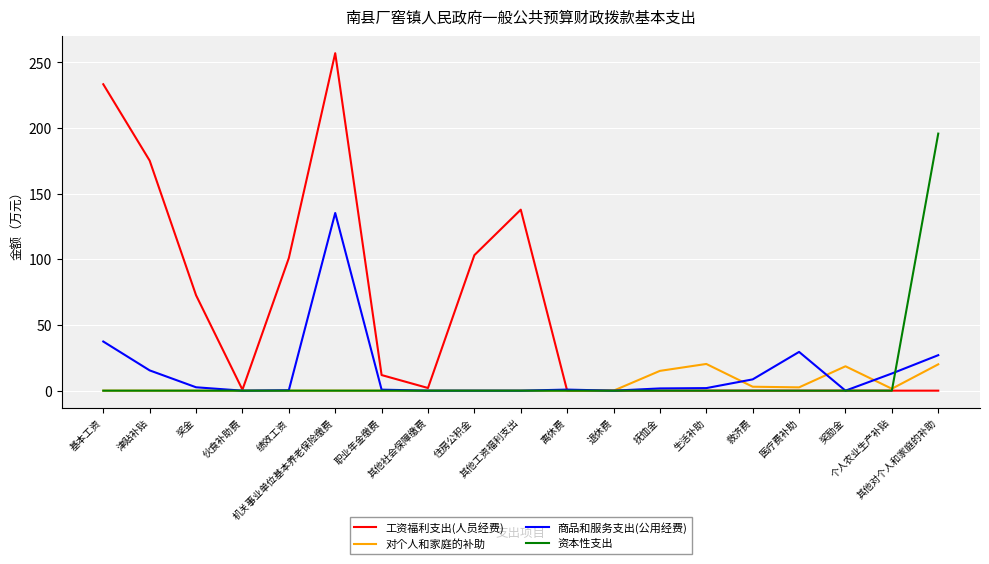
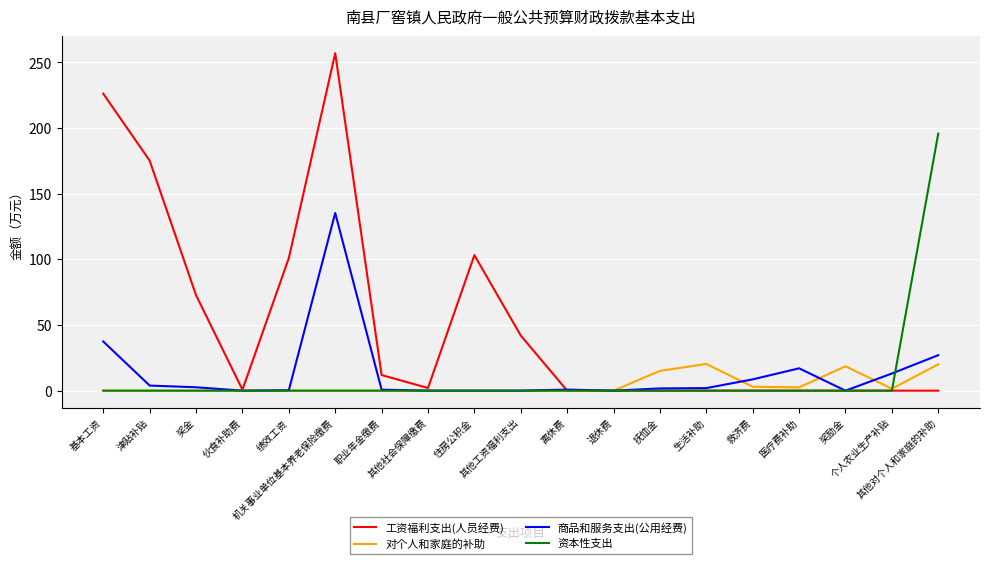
  {
    "工资福利支出(人员经费)": {
-     "基本工资": 233,
+     "基本工资": 226,
      "津贴补贴": 175,
      "奖金": 73,
      "绩效工资": 101,
      "机关事业单位基本养老保险缴费": 257,
      "职业年金缴费": 12,
      "其他社会保障缴费": 2,
      "住房公积金": 103,
-     "其他工资福利支出": 138,
+     "其他工资福利支出": 42,
      "其他对个人和家庭的补助": 0
    },
    "对个人和家庭的补助": {
      "抚恤金": 15,
      "生活补助": 20,
      "救济费": 3,
      "医疗费补助": 3,
      "奖励金": 19,
      "其他对个人和家庭的补助": 20
    },
    "商品和服务支出(公用经费)": {
      "基本工资": 37,
-     "津贴补贴": 15,
+     "津贴补贴": 4,
      "奖金": 3,
      "机关事业单位基本养老保险缴费": 135,
      "生活补助": 2,
      "救济费": 9,
-     "医疗费补助": 30,
+     "医疗费补助": 17,
      "个人农业生产补贴": 13,
      "其他对个人和家庭的补助": 27
    },
    "资本性支出": {
      "其他对个人和家庭的补助": 196
    }
  }
